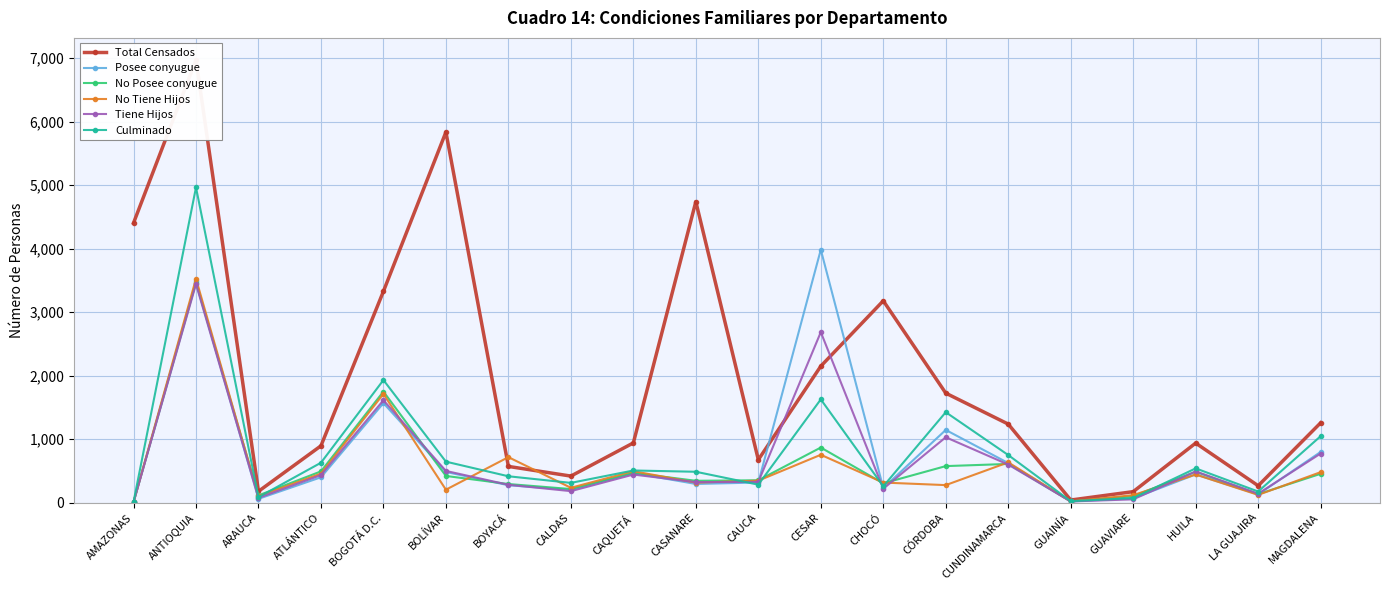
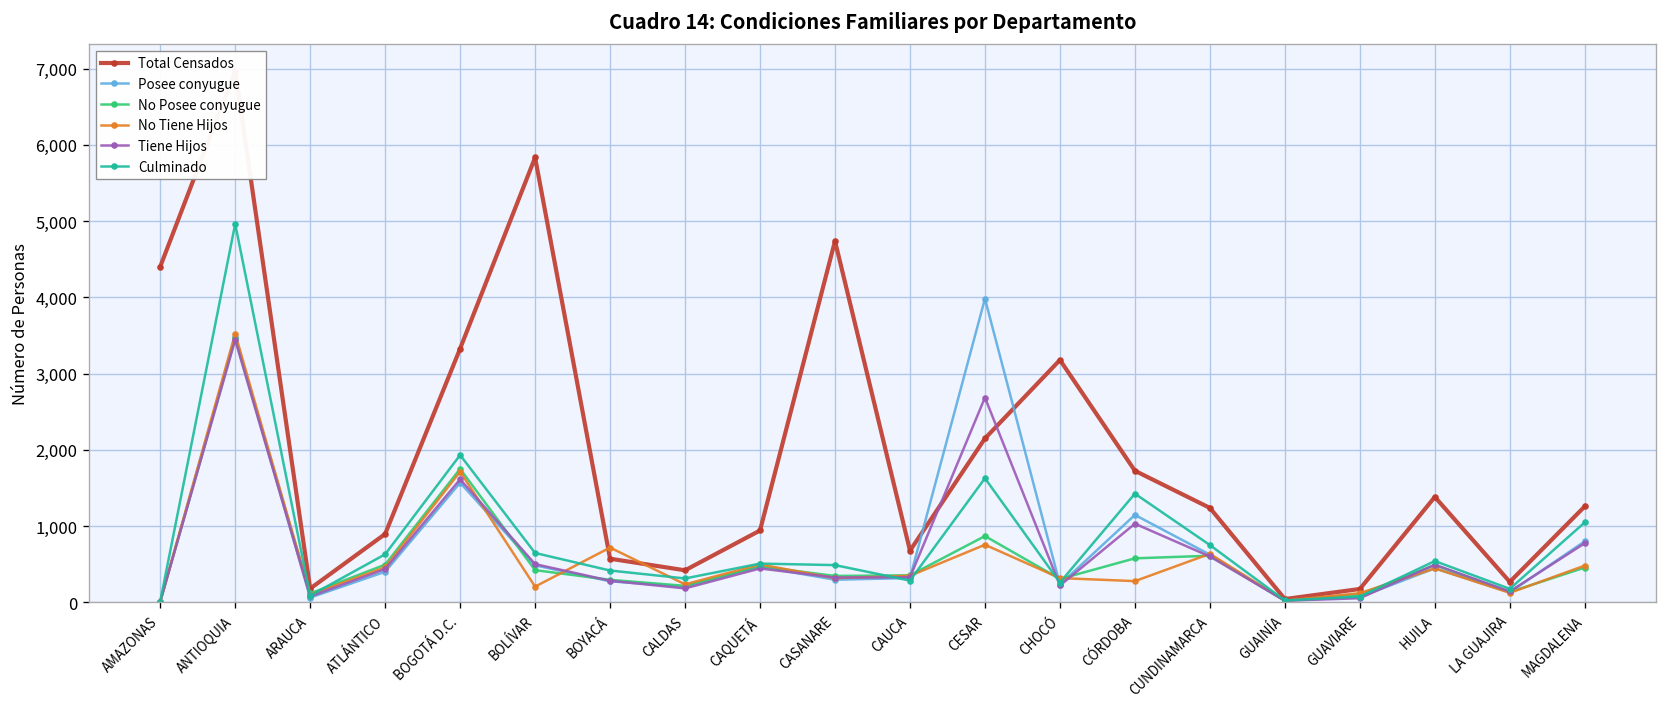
  {
    "Total Censados": {
      "AMAZONAS": "4,400",
      "ARAUCA": "200",
      "ATLÁNTICO": "900",
      "BOGOTÁ D.C.": "3,300",
      "BOLÍVAR": "5,800",
      "BOYACÁ": "600",
      "CALDAS": "400",
      "CAQUETÁ": "900",
      "CASANARE": "4,700",
      "CAUCA": "700",
      "CESAR": "2,200",
      "CHOCÓ": "3,200",
      "CÓRDOBA": "1,700",
      "CUNDINAMARCA": "1,200",
      "GUAVIARE": "200",
-     "HUILA": "900",
+     "HUILA": "1,400",
      "LA GUAJIRA": "300",
      "MAGDALENA": "1,300"
    },
    "Posee conyugue": {
      "BOGOTÁ D.C.": "1,600",
      "CESAR": "4,000",
      "CÓRDOBA": "1,100"
    },
    "No Tiene Hijos": {
      "ANTIOQUIA": "3,500",
      "BOLÍVAR": "200",
      "BOYACÁ": "700",
      "CESAR": "800",
      "CÓRDOBA": "300"
    },
    "Tiene Hijos": {
      "BOGOTÁ D.C.": "1,600",
      "CESAR": "2,700",
      "CÓRDOBA": "1,000"
    }
  }
